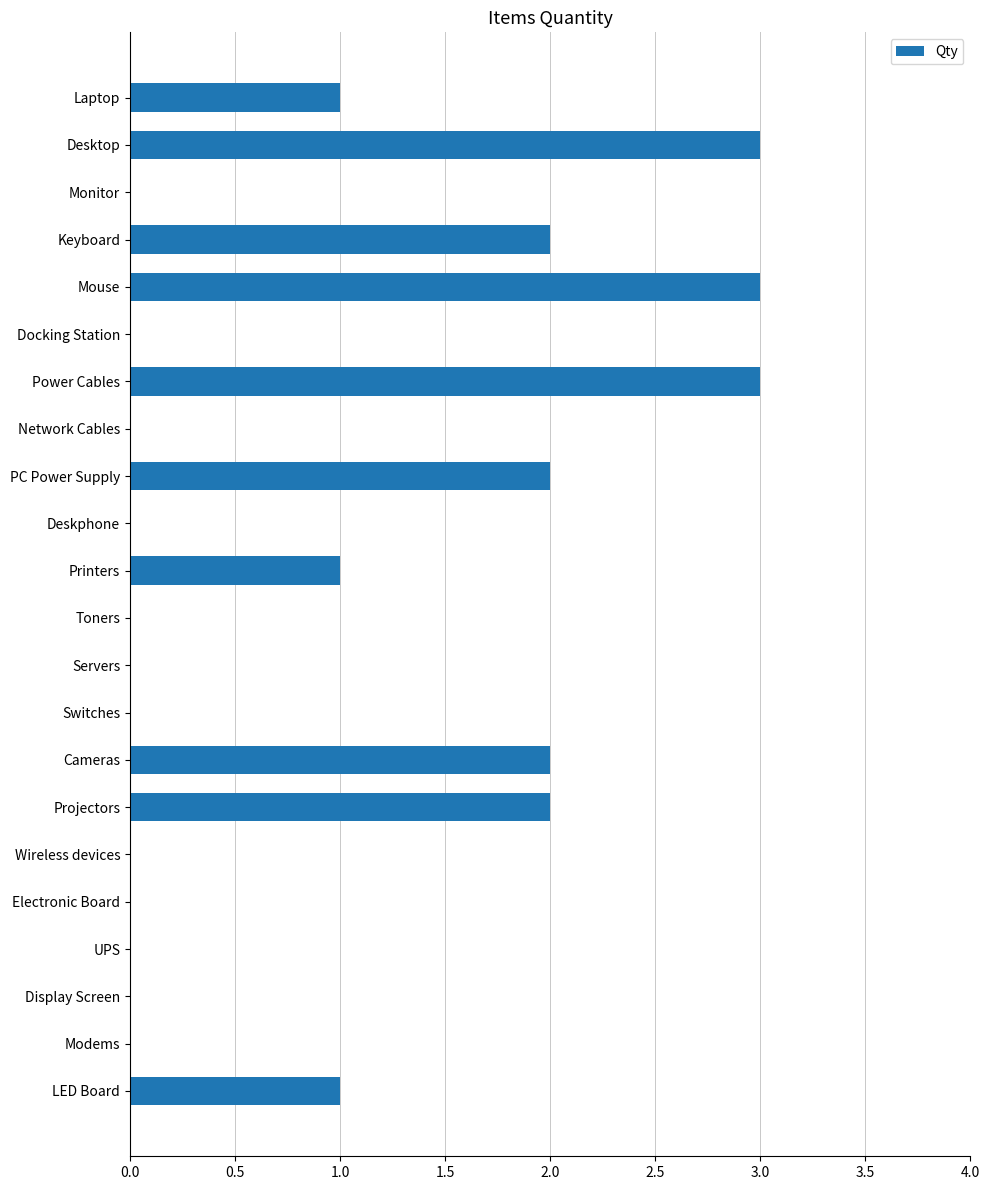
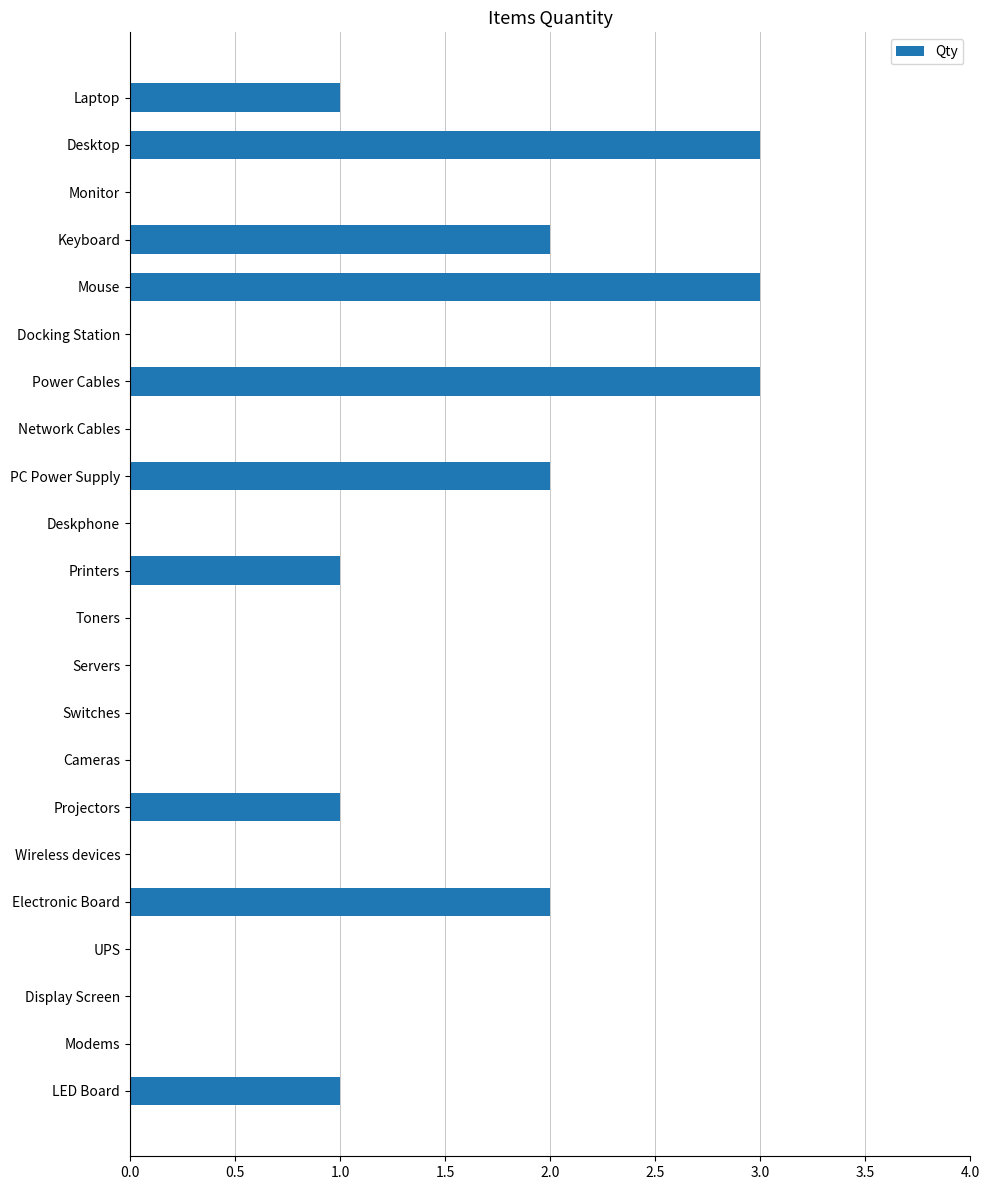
  {
    "Laptop": 1,
    "Desktop": 3,
    "Monitor": 0,
    "Keyboard": 2,
    "Mouse": 3,
    "Docking Station": 0,
    "Power Cables": 3,
    "Network Cables": 0,
    "PC Power Supply": 2,
    "Deskphone": 0,
    "Printers": 1,
    "Toners": 0,
    "Servers": 0,
    "Switches": 0,
-   "Cameras": 2,
-   "Projectors": 2,
+   "Cameras": 0,
+   "Projectors": 1,
    "Wireless devices": 0,
-   "Electronic Board": 0,
+   "Electronic Board": 2,
    "UPS": 0,
    "Display Screen": 0,
    "Modems": 0,
    "LED Board": 1
  }
